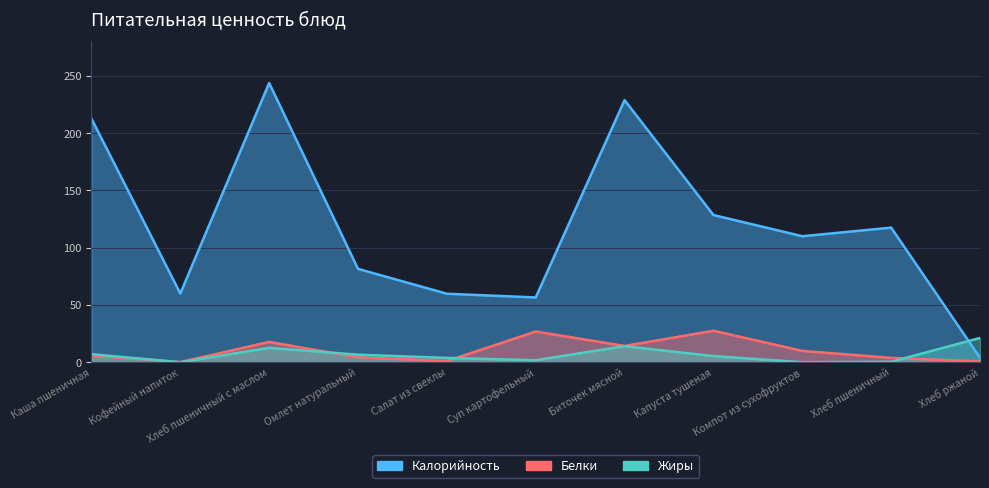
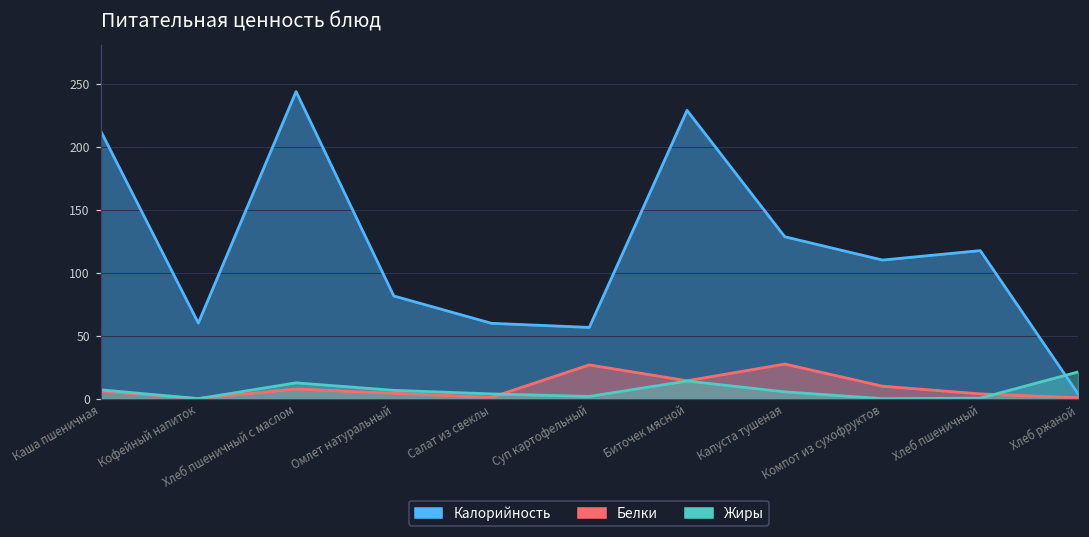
  {
    "Белки": {
-     "Хлеб пшеничный с маслом": 18,
+     "Хлеб пшеничный с маслом": 8,
      "Омлет натуральный": 4,
      "Салат из свеклы": 1,
      "Суп картофельный": 27,
      "Капуста тушеная": 27,
      "Компот из сухофруктов": 10,
      "Хлеб пшеничный": 4,
      "Хлеб ржаной": 1
    }
  }
